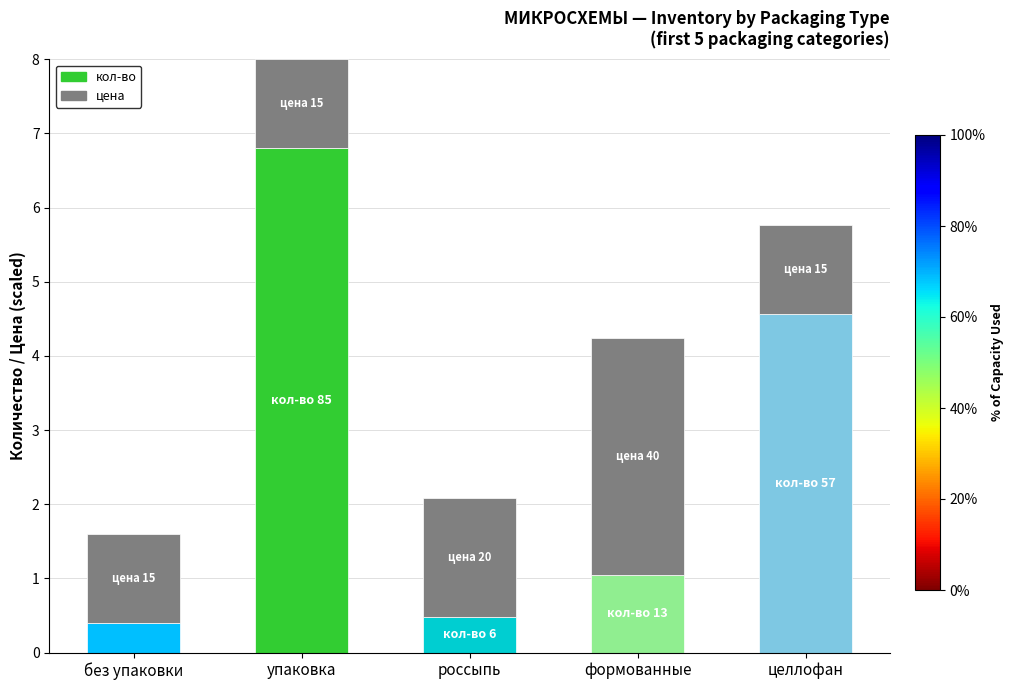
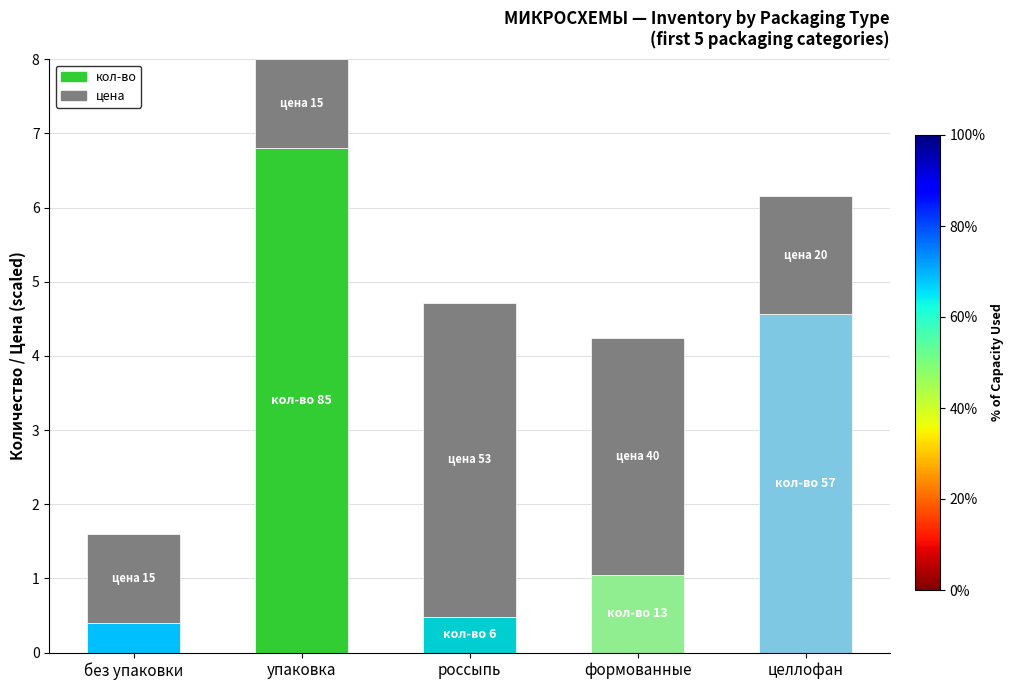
  {
    "цена": {
-     "россыпь": 20,
-     "целлофан": 15
+     "россыпь": 53,
+     "целлофан": 20
    }
  }
